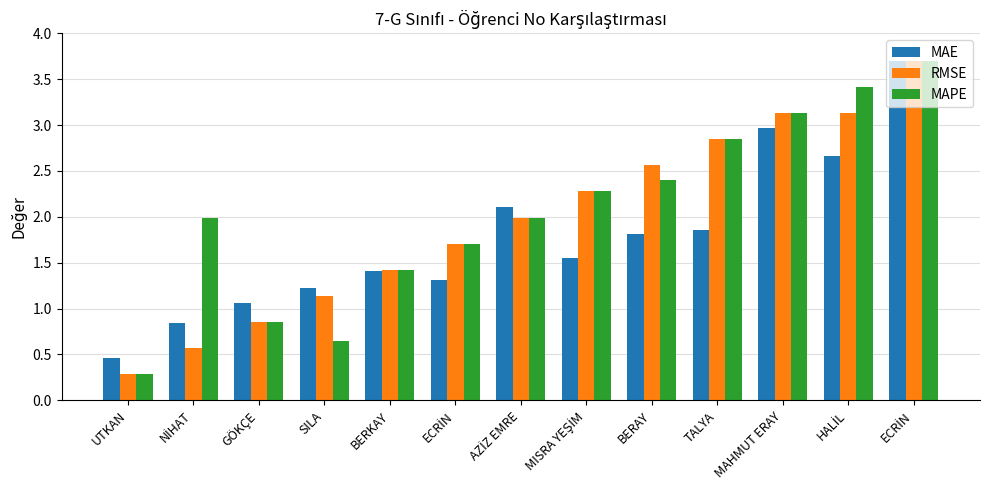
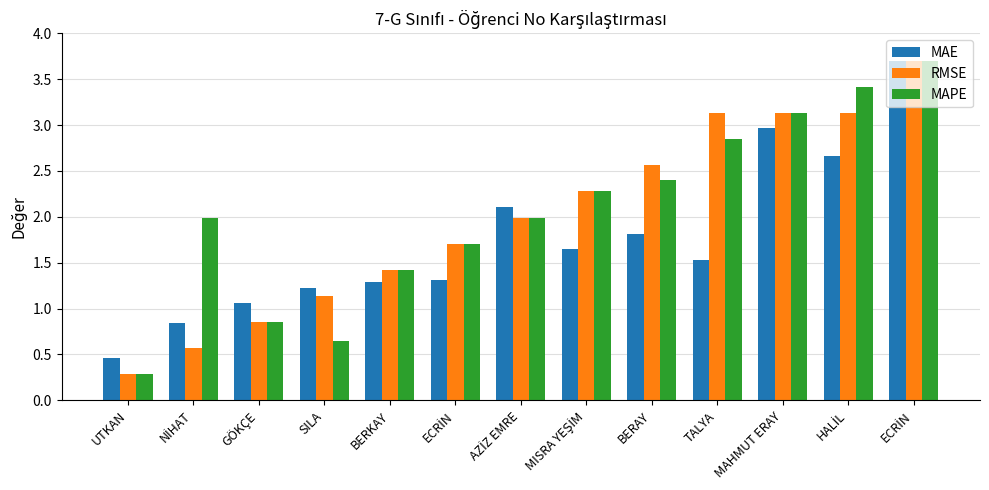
  {
    "MAE": {
      "UTKAN": 0.5,
      "NİHAT": 0.8,
      "GÖKÇE": 1.1,
      "SILA": 1.2,
-     "BERKAY": 1.4,
+     "BERKAY": 1.3,
      "AZİZ EMRE": 2.1,
-     "MISRA YEŞİM": 1.55,
+     "MISRA YEŞİM": 1.65,
      "BERAY": 1.8,
-     "TALYA": 1.9,
+     "TALYA": 1.5,
      "MAHMUT ERAY": 3.0,
      "HALİL": 2.7
    },
    "RMSE": {
      "UTKAN": 0.3,
      "NİHAT": 0.6,
      "GÖKÇE": 0.9,
      "SILA": 1.1,
      "BERKAY": 1.4,
      "AZİZ EMRE": 2.0,
      "MISRA YEŞİM": 2.3,
      "BERAY": 2.6,
-     "TALYA": 2.8,
+     "TALYA": 3.1,
      "MAHMUT ERAY": 3.1,
      "HALİL": 3.1
    },
    "MAPE": {
      "UTKAN": 0.3,
      "NİHAT": 2.0,
      "GÖKÇE": 0.9,
      "SILA": 0.7,
      "BERKAY": 1.4,
      "AZİZ EMRE": 2.0,
      "MISRA YEŞİM": 2.3,
      "BERAY": 2.4,
      "TALYA": 2.8,
      "MAHMUT ERAY": 3.1,
      "HALİL": 3.4
    }
  }
